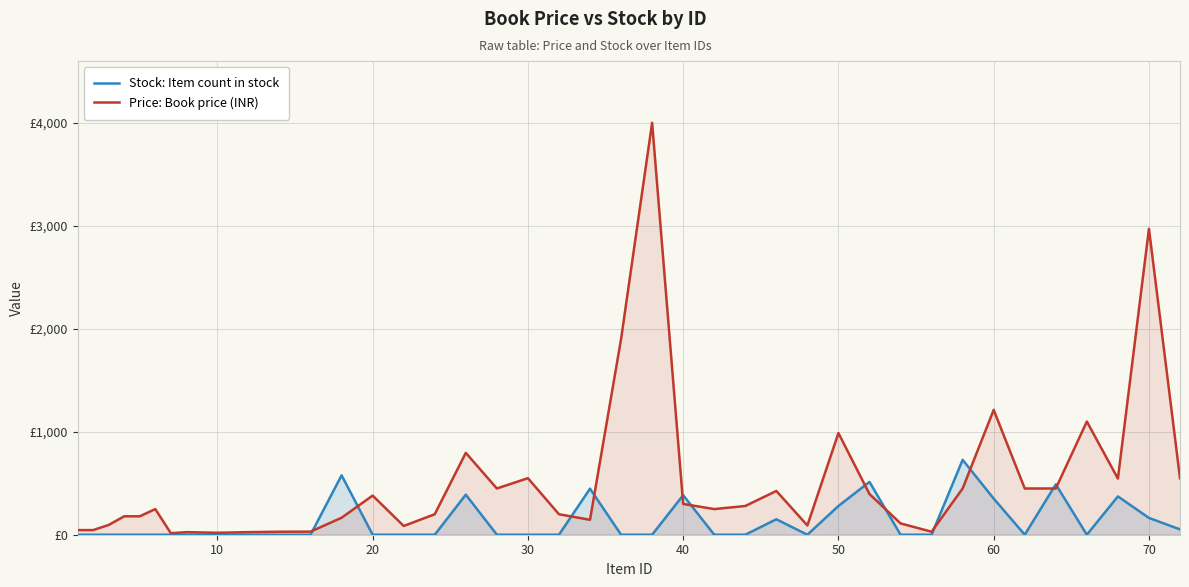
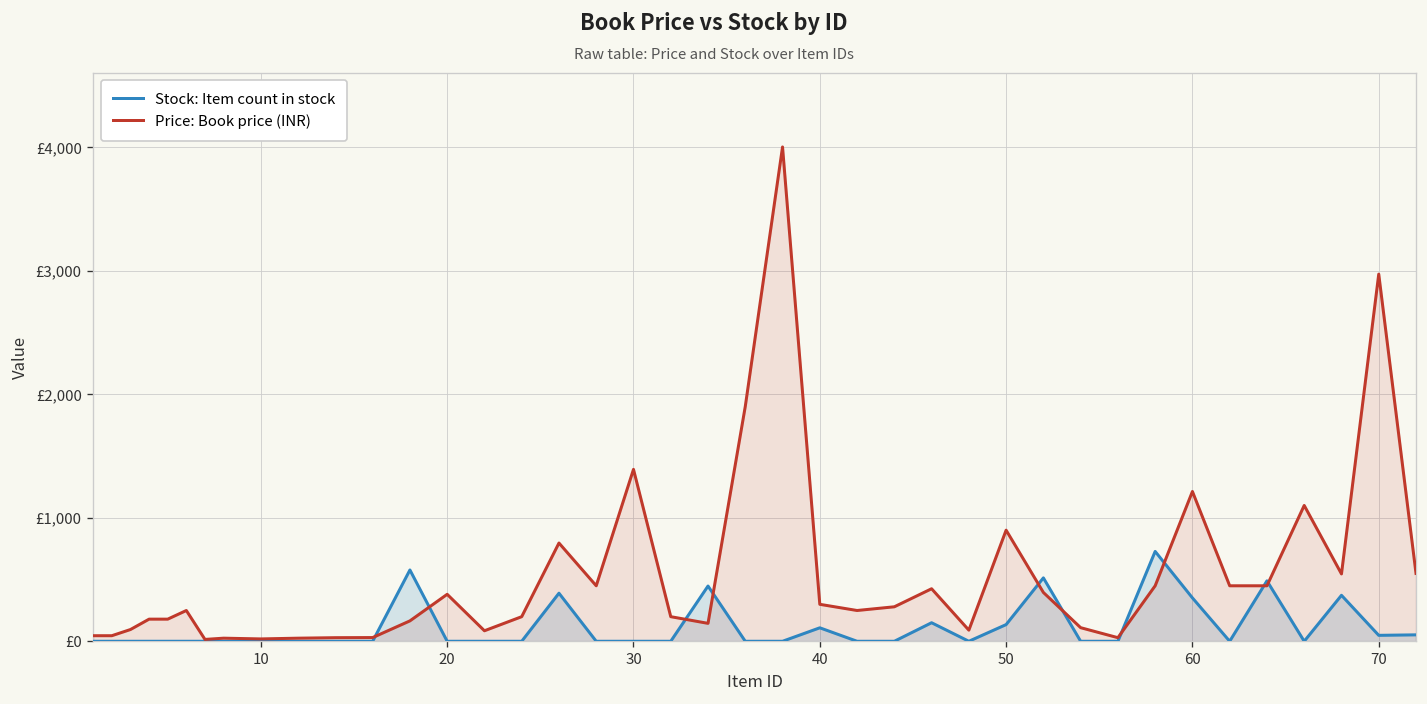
  {
    "Stock: Item count in stock": {
      "20": "£0",
      "30": "£0",
-     "40": "£380",
-     "50": "£280",
+     "40": "£110",
+     "50": "£140",
      "60": "£350",
-     "70": "£160"
+     "70": "£50"
    },
    "Price: Book price (INR)": {
      "20": "£380",
-     "30": "£550",
+     "30": "£1,390",
      "40": "£300",
-     "50": "£990",
+     "50": "£900",
      "60": "£1,210",
      "70": "£2,970"
    }
  }
